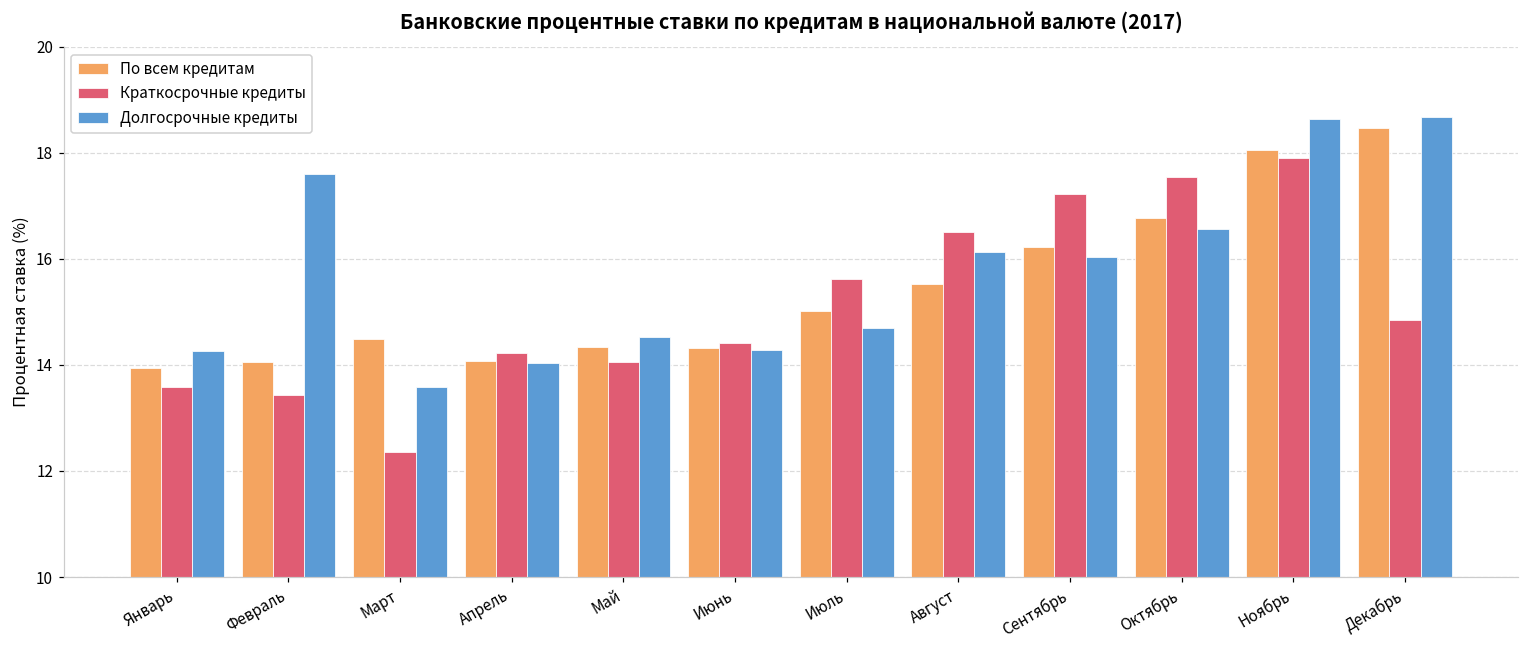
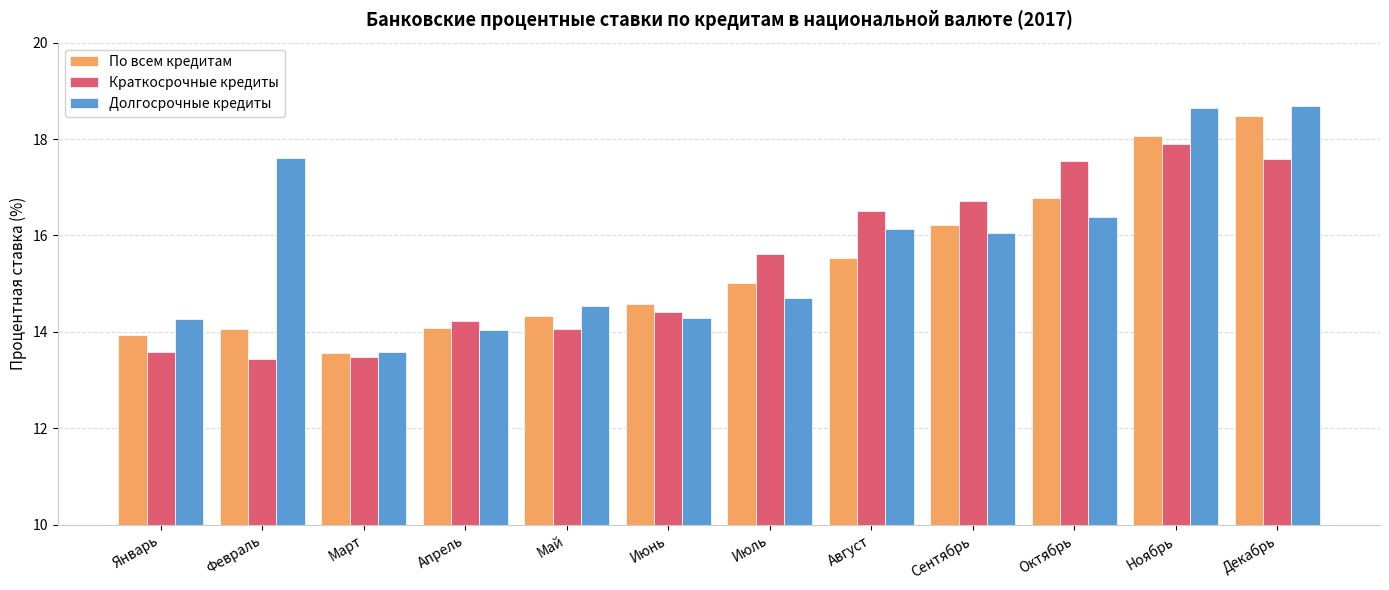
  {
    "По всем кредитам": {
      "Январь": 13.9,
      "Февраль": 14.1,
-     "Март": 14.5,
+     "Март": 13.6,
      "Апрель": 14.1,
      "Май": 14.3,
-     "Июнь": 14.3,
+     "Июнь": 14.6,
      "Июль": 15.0,
      "Август": 15.5,
      "Сентябрь": 16.2,
      "Октябрь": 16.8,
      "Ноябрь": 18.1,
      "Декабрь": 18.5
    },
    "Краткосрочные кредиты": {
      "Январь": 13.6,
      "Февраль": 13.4,
-     "Март": 12.4,
+     "Март": 13.5,
      "Апрель": 14.2,
      "Май": 14.1,
      "Июнь": 14.4,
      "Июль": 15.6,
      "Август": 16.5,
-     "Сентябрь": 17.2,
+     "Сентябрь": 16.7,
      "Октябрь": 17.5,
      "Ноябрь": 17.9,
-     "Декабрь": 14.8
+     "Декабрь": 17.6
    },
    "Долгосрочные кредиты": {
      "Январь": 14.3,
      "Февраль": 17.6,
      "Март": 13.6,
      "Апрель": 14.0,
      "Май": 14.5,
      "Июнь": 14.3,
      "Июль": 14.7,
      "Август": 16.1,
      "Сентябрь": 16.0,
-     "Октябрь": 16.6,
+     "Октябрь": 16.4,
      "Ноябрь": 18.6,
      "Декабрь": 18.7
    }
  }
